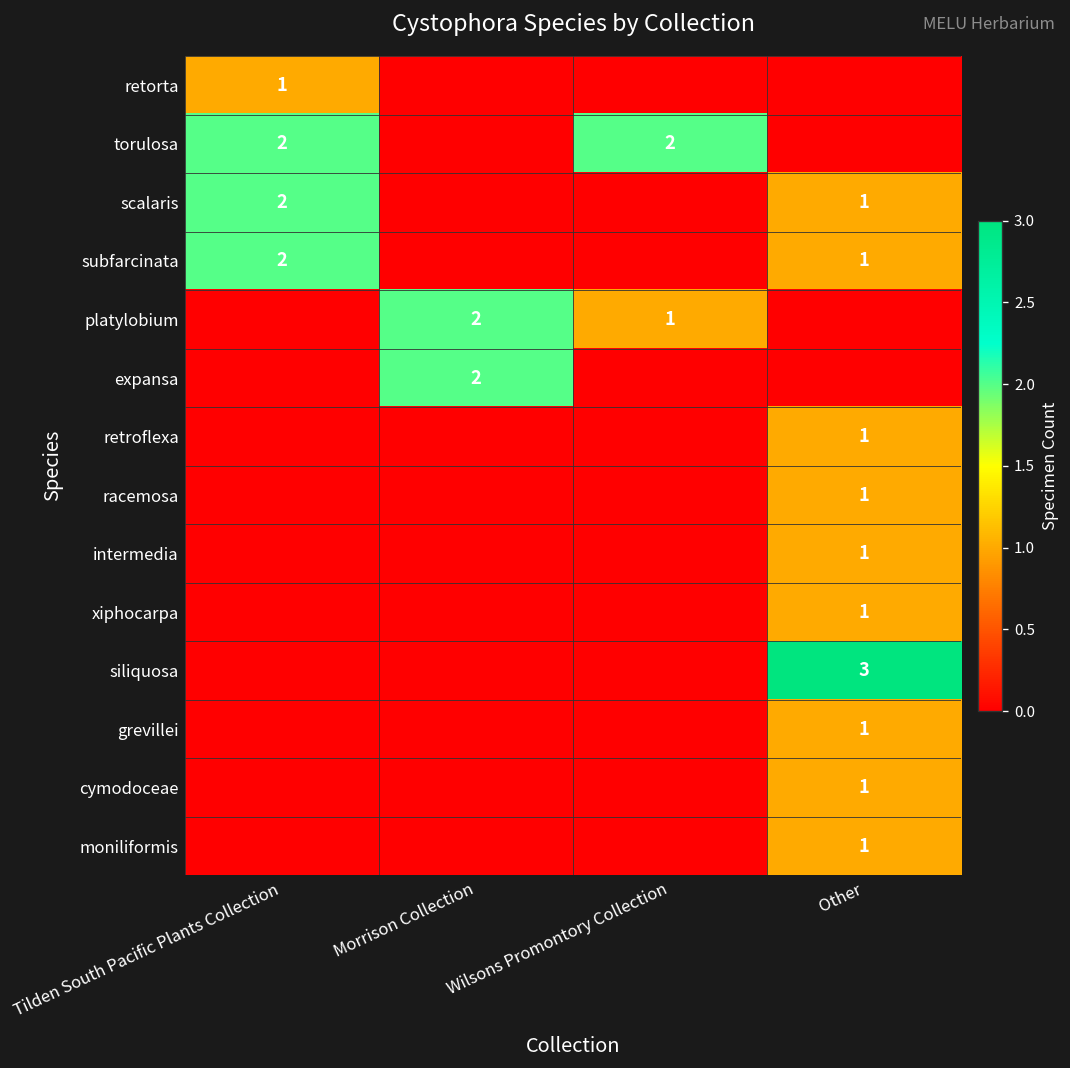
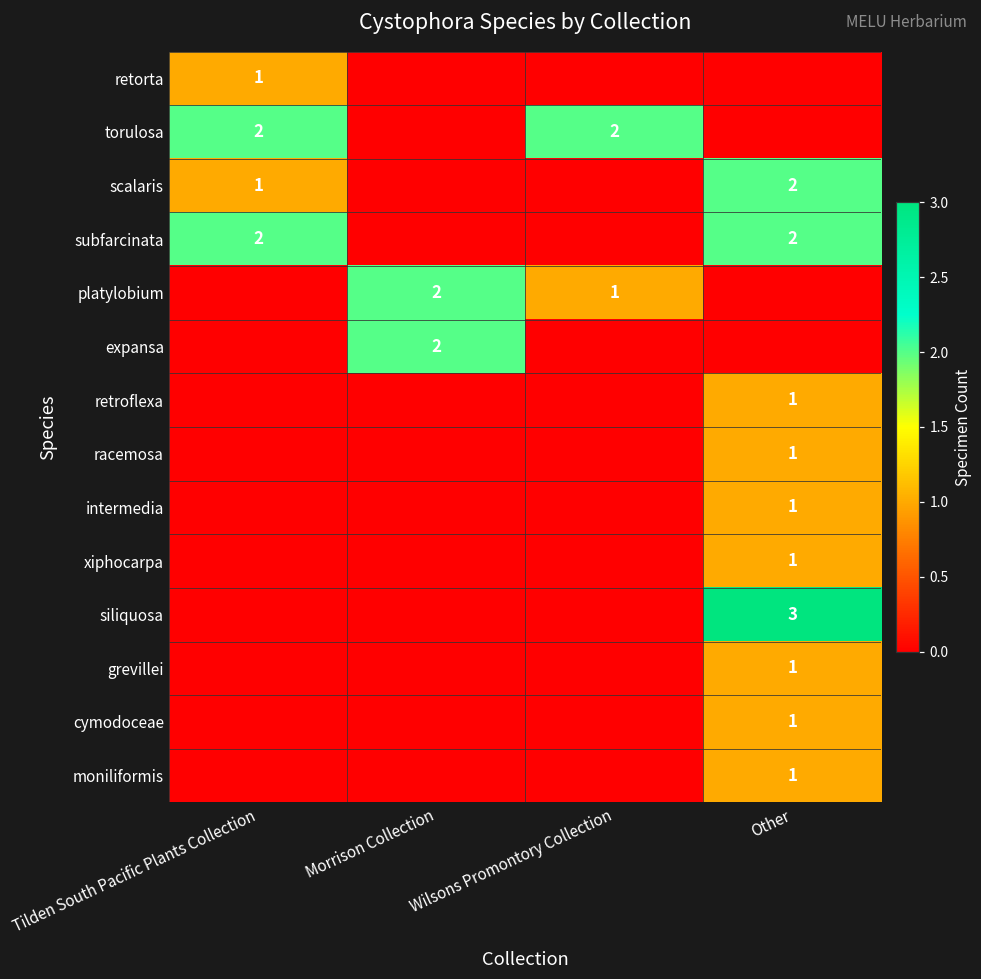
  {
    "retorta": {
      "Tilden South Pacific Plants Collection": 1
    },
    "torulosa": {
      "Tilden South Pacific Plants Collection": 2,
      "Wilsons Promontory Collection": 2
    },
    "scalaris": {
-     "Tilden South Pacific Plants Collection": 2,
-     "Other": 1
+     "Tilden South Pacific Plants Collection": 1,
+     "Other": 2
    },
    "subfarcinata": {
      "Tilden South Pacific Plants Collection": 2,
-     "Other": 1
+     "Other": 2
    },
    "platylobium": {
      "Morrison Collection": 2,
      "Wilsons Promontory Collection": 1
    },
    "expansa": {
      "Morrison Collection": 2
    },
    "retroflexa": {
      "Other": 1
    },
    "racemosa": {
      "Other": 1
    },
    "intermedia": {
      "Other": 1
    },
    "xiphocarpa": {
      "Other": 1
    },
    "siliquosa": {
      "Other": 3
    },
    "grevillei": {
      "Other": 1
    },
    "cymodoceae": {
      "Other": 1
    },
    "moniliformis": {
      "Other": 1
    }
  }
